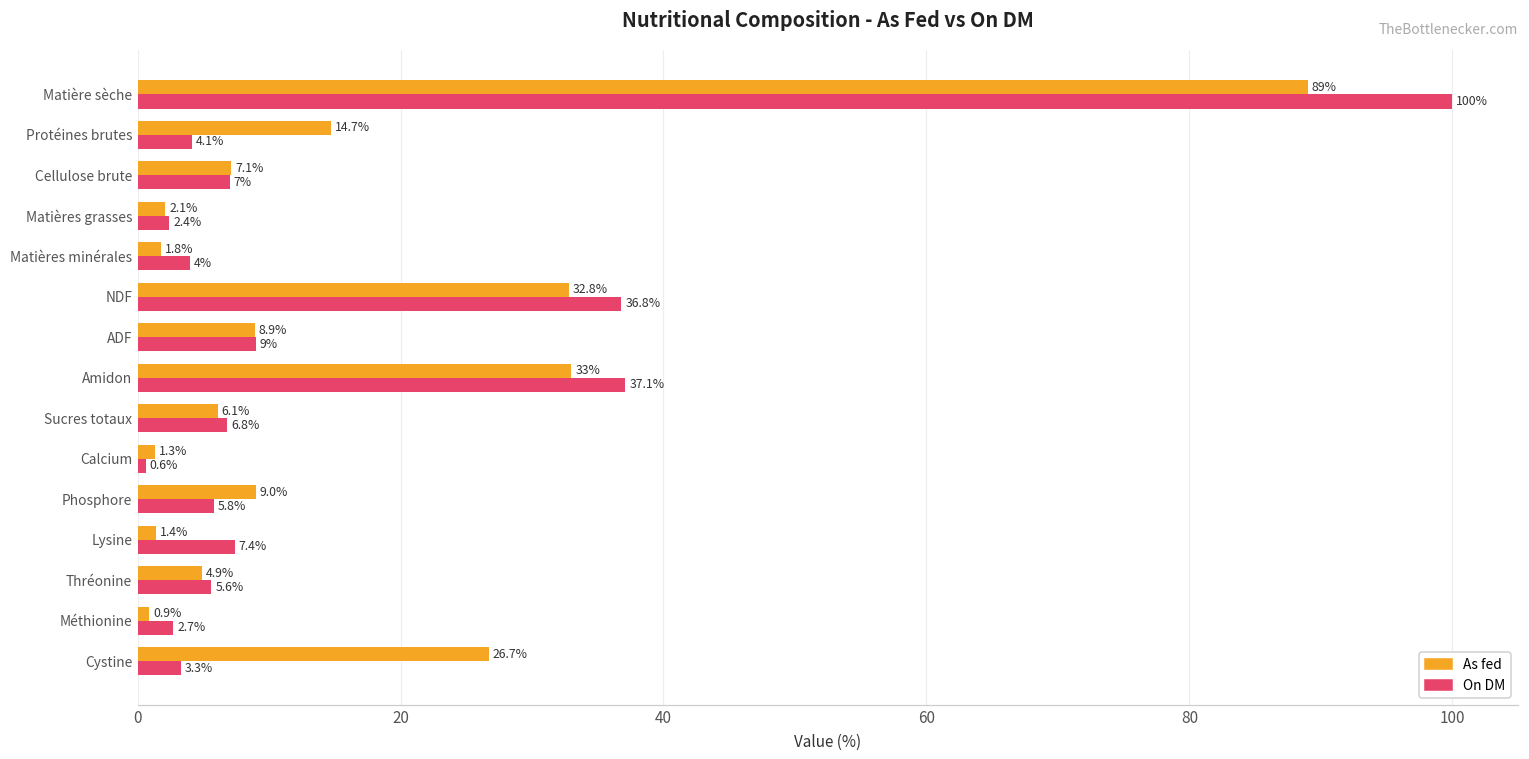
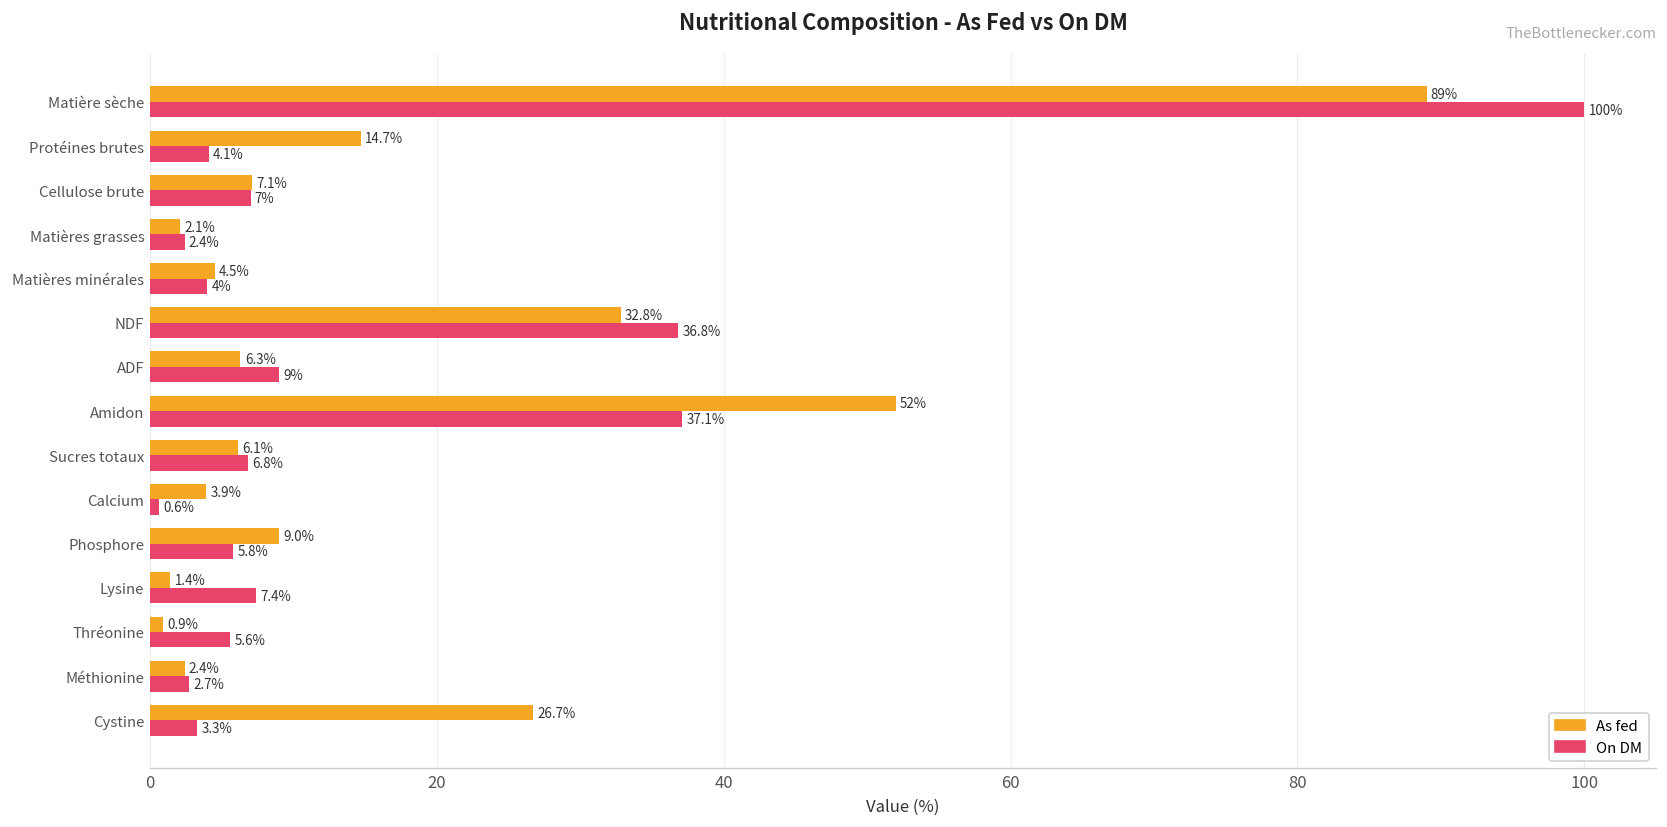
  {
    "As fed": {
      "Matière sèche": "89%",
      "Protéines brutes": "14.7%",
      "Cellulose brute": "7.1%",
      "Matières grasses": "2.1%",
-     "Matières minérales": "1.8%",
+     "Matières minérales": "4.5%",
      "NDF": "32.8%",
-     "ADF": "8.9%",
-     "Amidon": "33%",
+     "ADF": "6.3%",
+     "Amidon": "52%",
      "Sucres totaux": "6.1%",
-     "Calcium": "1.3%",
+     "Calcium": "3.9%",
      "Phosphore": "9.0%",
      "Lysine": "1.4%",
-     "Thréonine": "4.9%",
-     "Méthionine": "0.9%",
+     "Thréonine": "0.9%",
+     "Méthionine": "2.4%",
      "Cystine": "26.7%"
    },
    "On DM": {
      "Matière sèche": "100%",
      "Protéines brutes": "4.1%",
      "Cellulose brute": "7%",
      "Matières grasses": "2.4%",
      "Matières minérales": "4%",
      "NDF": "36.8%",
      "ADF": "9%",
      "Amidon": "37.1%",
      "Sucres totaux": "6.8%",
      "Calcium": "0.6%",
      "Phosphore": "5.8%",
      "Lysine": "7.4%",
      "Thréonine": "5.6%",
      "Méthionine": "2.7%",
      "Cystine": "3.3%"
    }
  }
